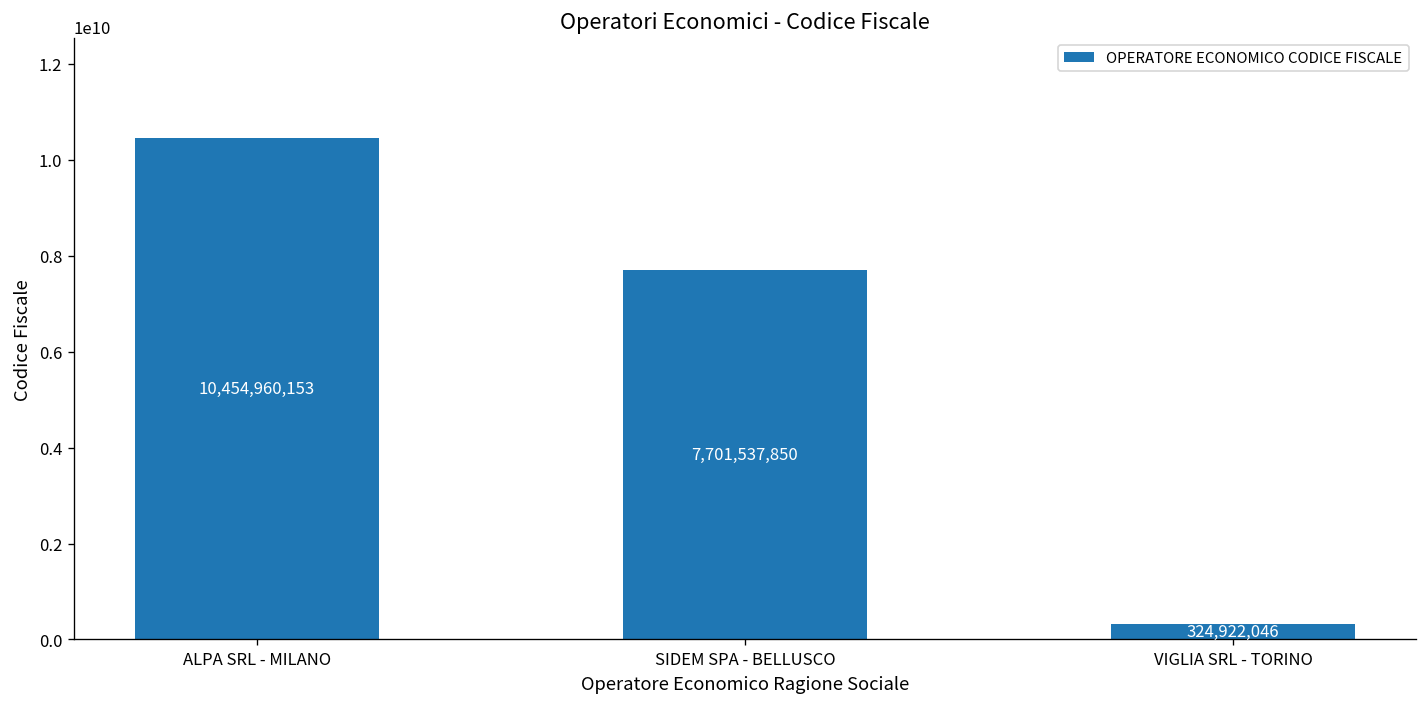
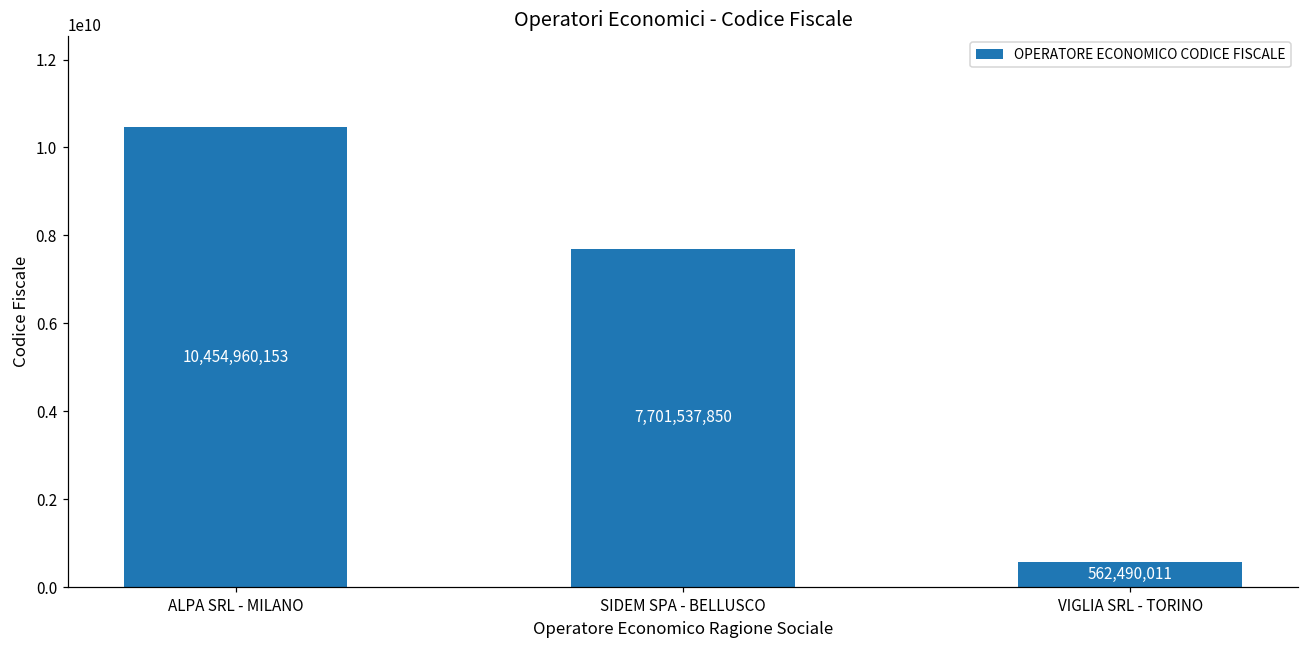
  {
    "ALPA SRL - MILANO": "10,454,960,153",
    "SIDEM SPA - BELLUSCO": "7,701,537,850",
-   "VIGLIA SRL - TORINO": "324,922,046"
+   "VIGLIA SRL - TORINO": "562,490,011"
  }
